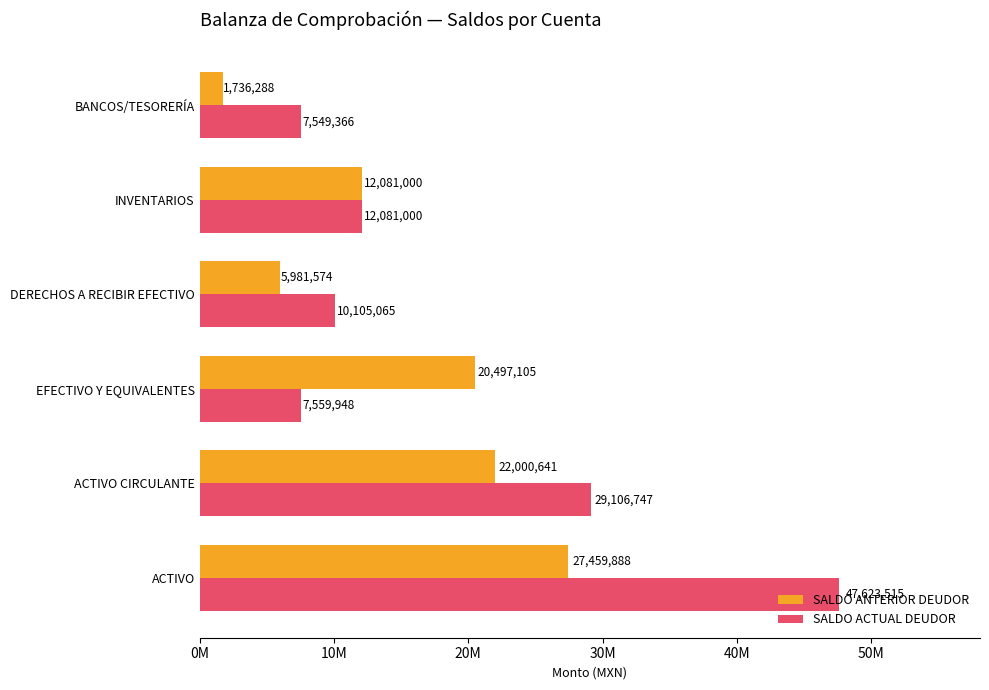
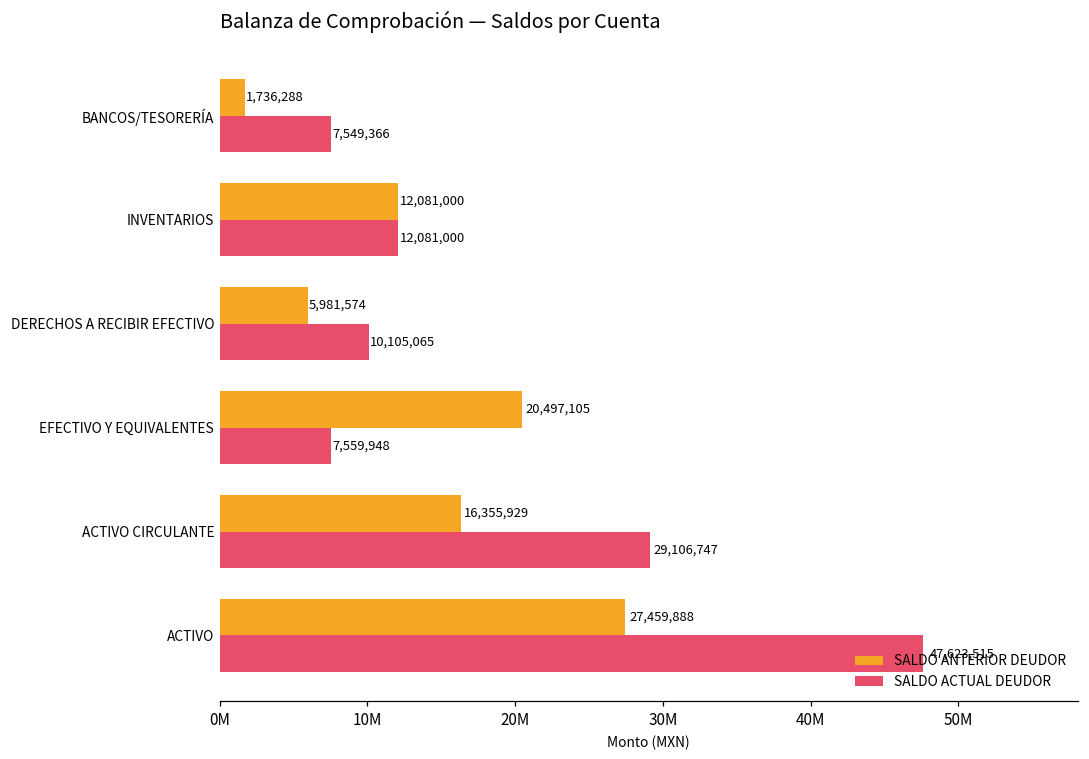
  {
    "SALDO ANTERIOR DEUDOR": {
      "BANCOS/TESORERÍA": "1,736,288",
      "INVENTARIOS": "12,081,000",
      "DERECHOS A RECIBIR EFECTIVO": "5,981,574",
      "EFECTIVO Y EQUIVALENTES": "20,497,105",
-     "ACTIVO CIRCULANTE": "22,000,641",
+     "ACTIVO CIRCULANTE": "16,355,929",
      "ACTIVO": "27,459,888"
    },
    "SALDO ACTUAL DEUDOR": {
      "BANCOS/TESORERÍA": "7,549,366",
      "INVENTARIOS": "12,081,000",
      "DERECHOS A RECIBIR EFECTIVO": "10,105,065",
      "EFECTIVO Y EQUIVALENTES": "7,559,948",
      "ACTIVO CIRCULANTE": "29,106,747",
      "ACTIVO": "47,623,515"
    }
  }
